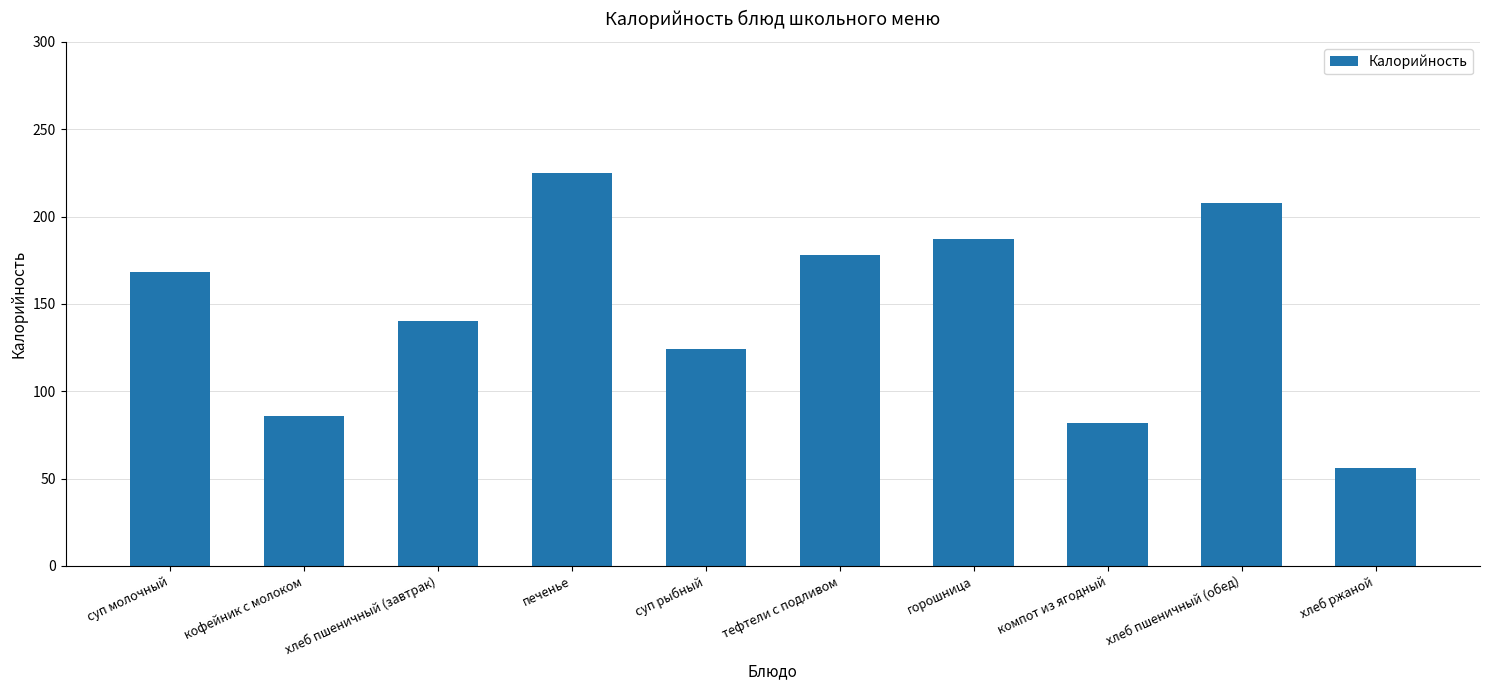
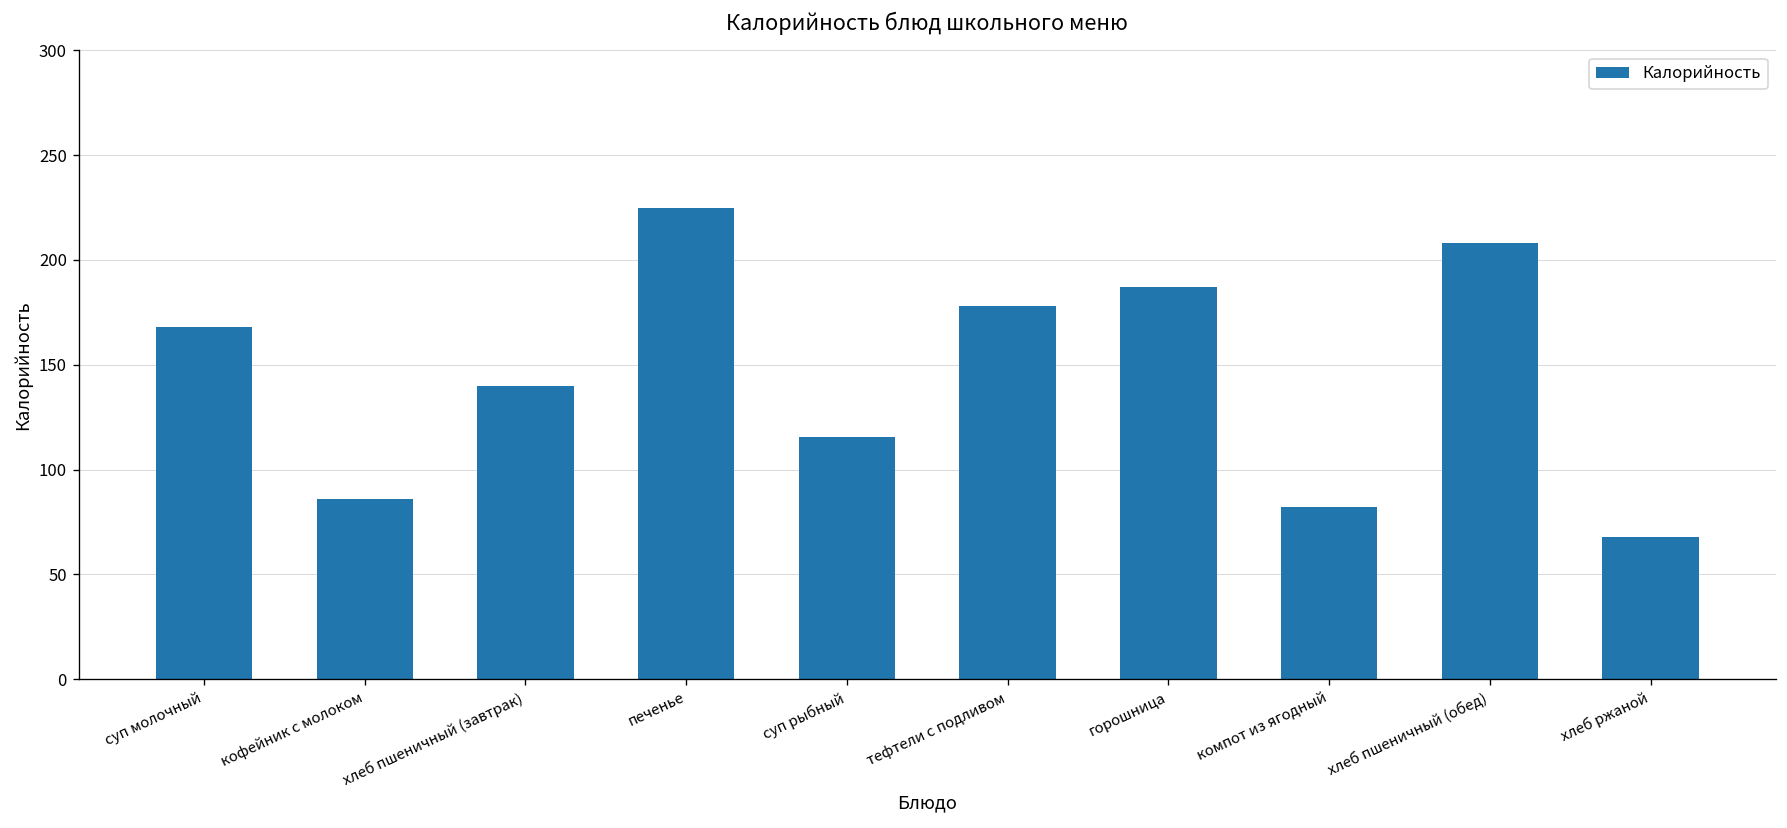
  {
    "суп молочный": 168,
    "кофейник с молоком": 86,
    "хлеб пшеничный (завтрак)": 140,
    "печенье": 225,
-   "суп рыбный": 124,
+   "суп рыбный": 116,
    "тефтели с подливом": 178,
    "горошница": 187,
    "компот из ягодный": 82,
    "хлеб пшеничный (обед)": 208,
-   "хлеб ржаной": 56
+   "хлеб ржаной": 68
  }
